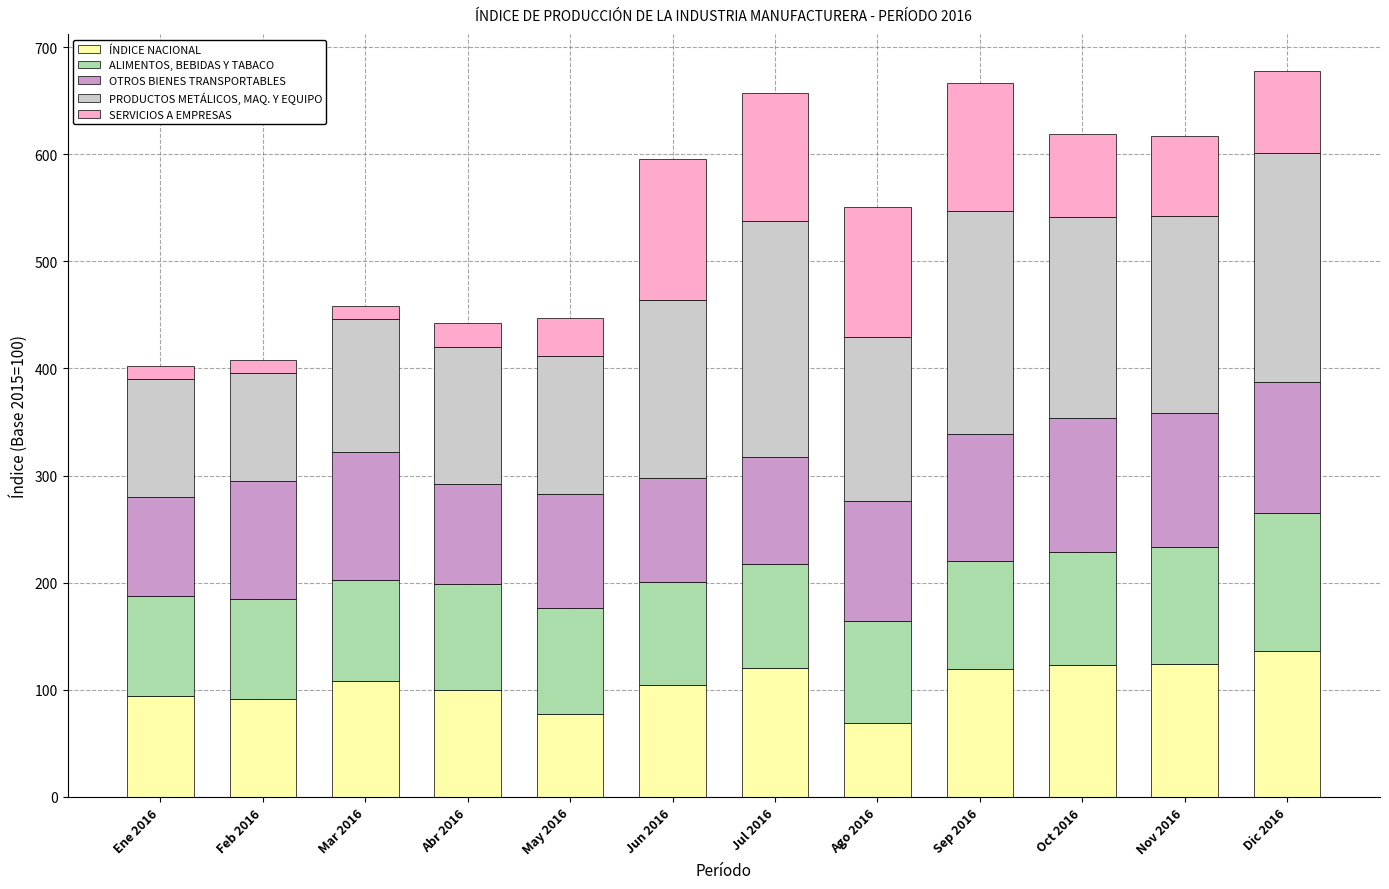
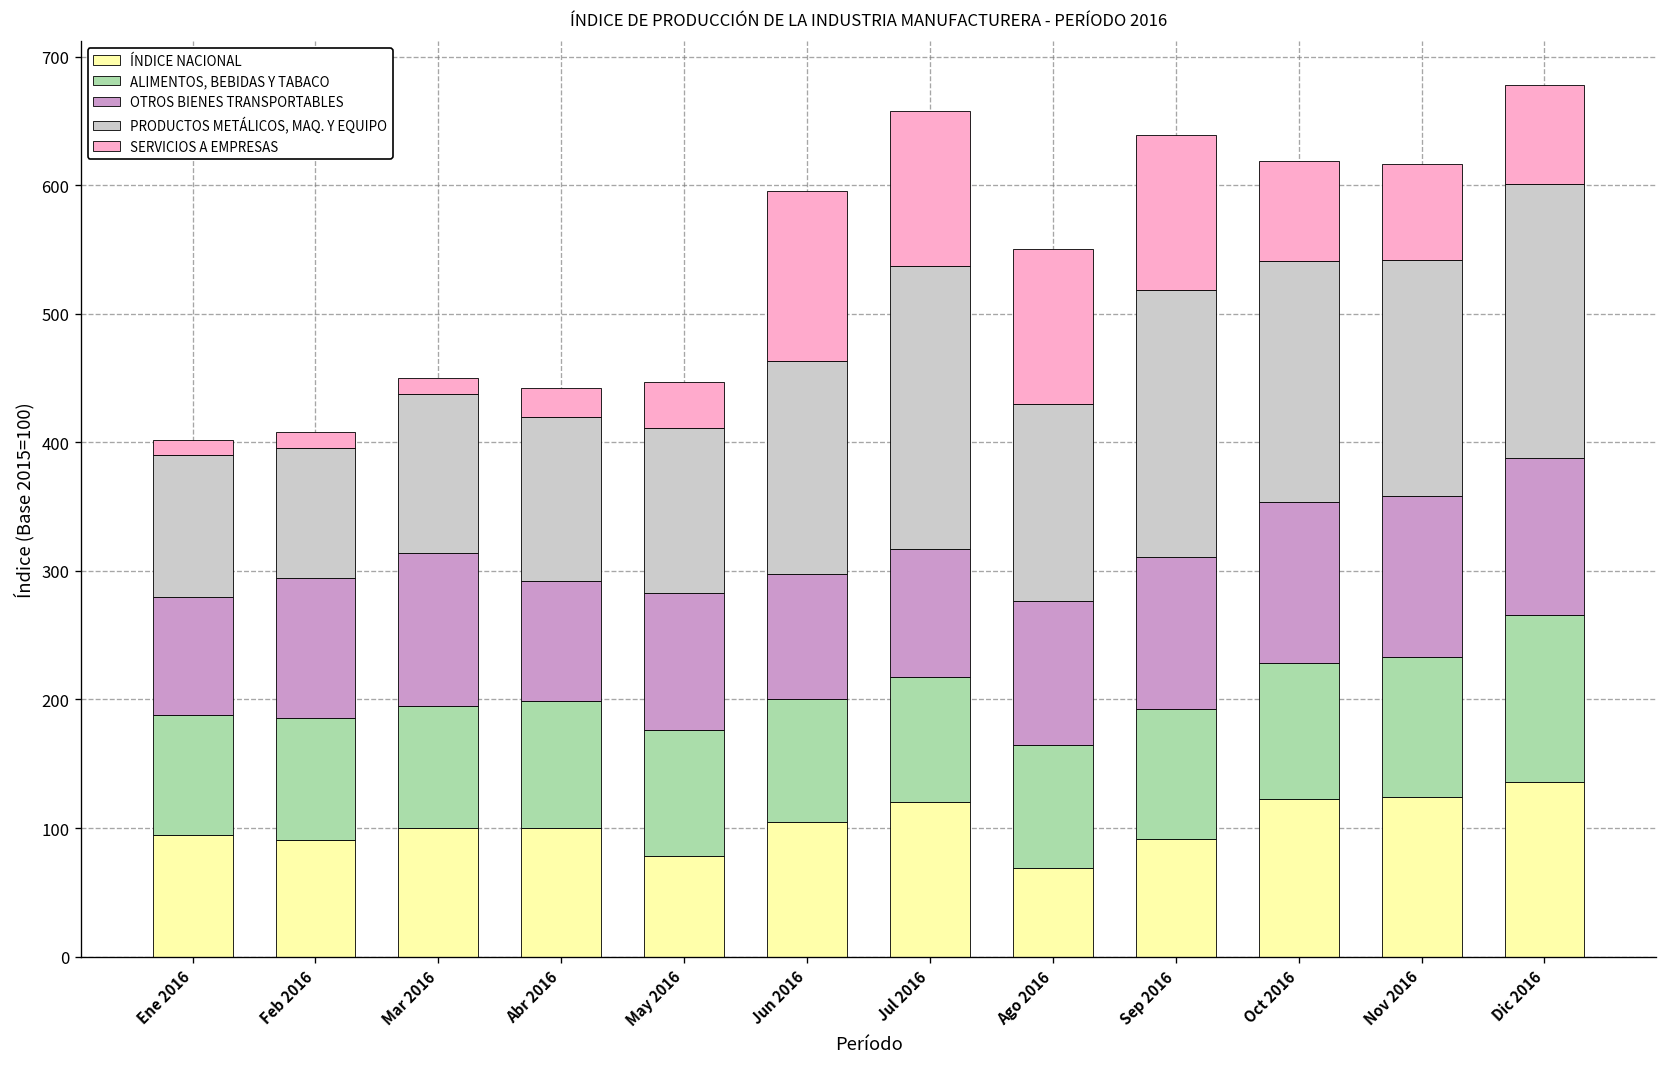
  {
    "ÍNDICE NACIONAL": {
      "Ene 2016": 95,
      "Feb 2016": 91,
-     "Mar 2016": 108,
+     "Mar 2016": 100,
      "Abr 2016": 100,
      "May 2016": 78,
      "Jun 2016": 104,
      "Jul 2016": 120,
      "Ago 2016": 69,
-     "Sep 2016": 120,
+     "Sep 2016": 92,
      "Oct 2016": 123,
      "Nov 2016": 124,
      "Dic 2016": 136
    }
  }
